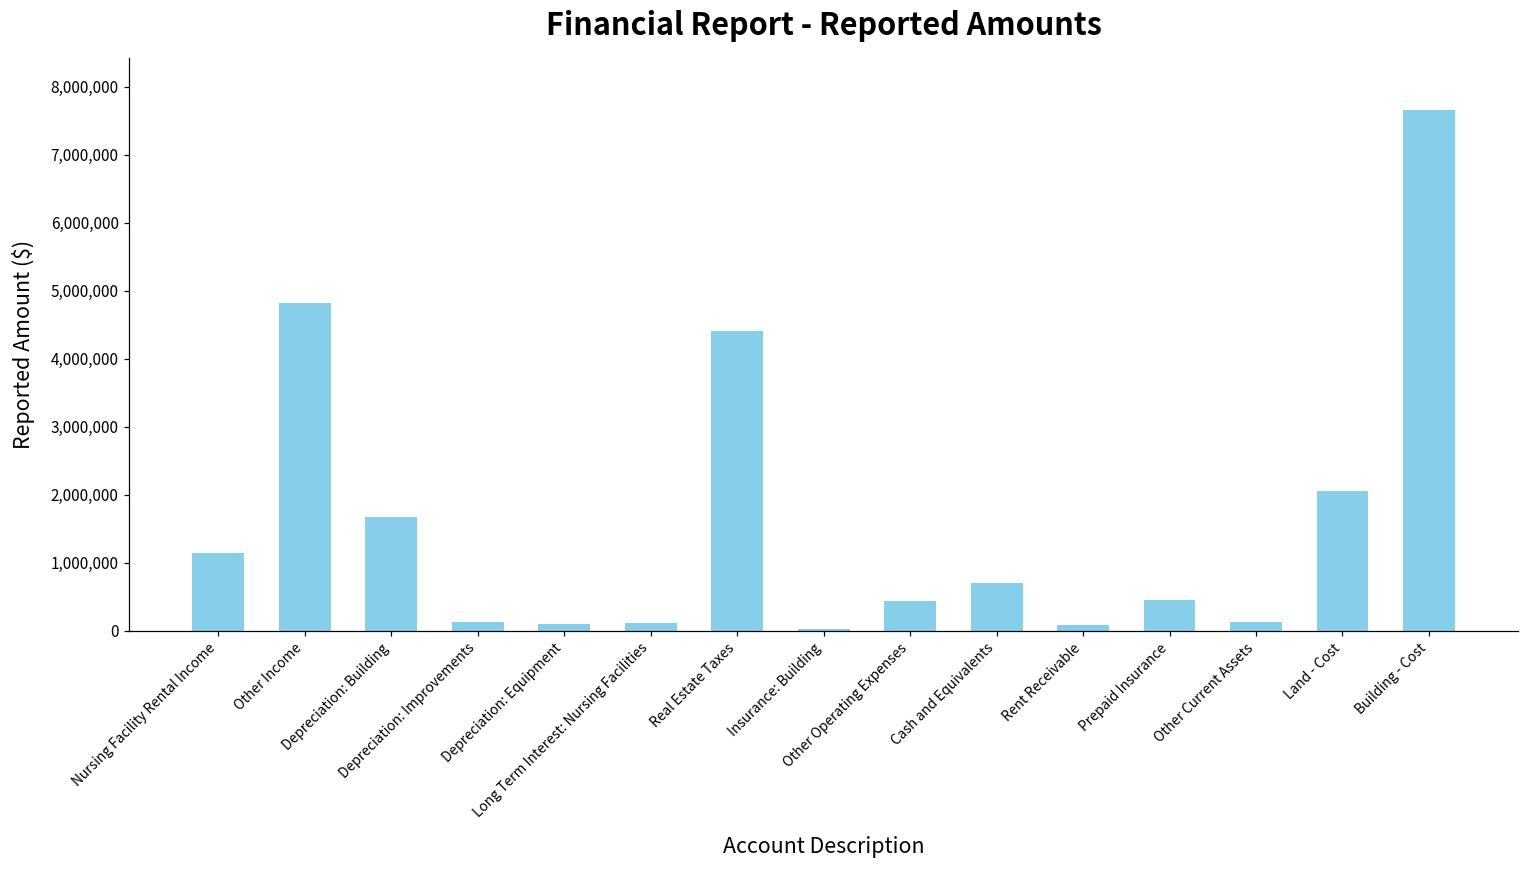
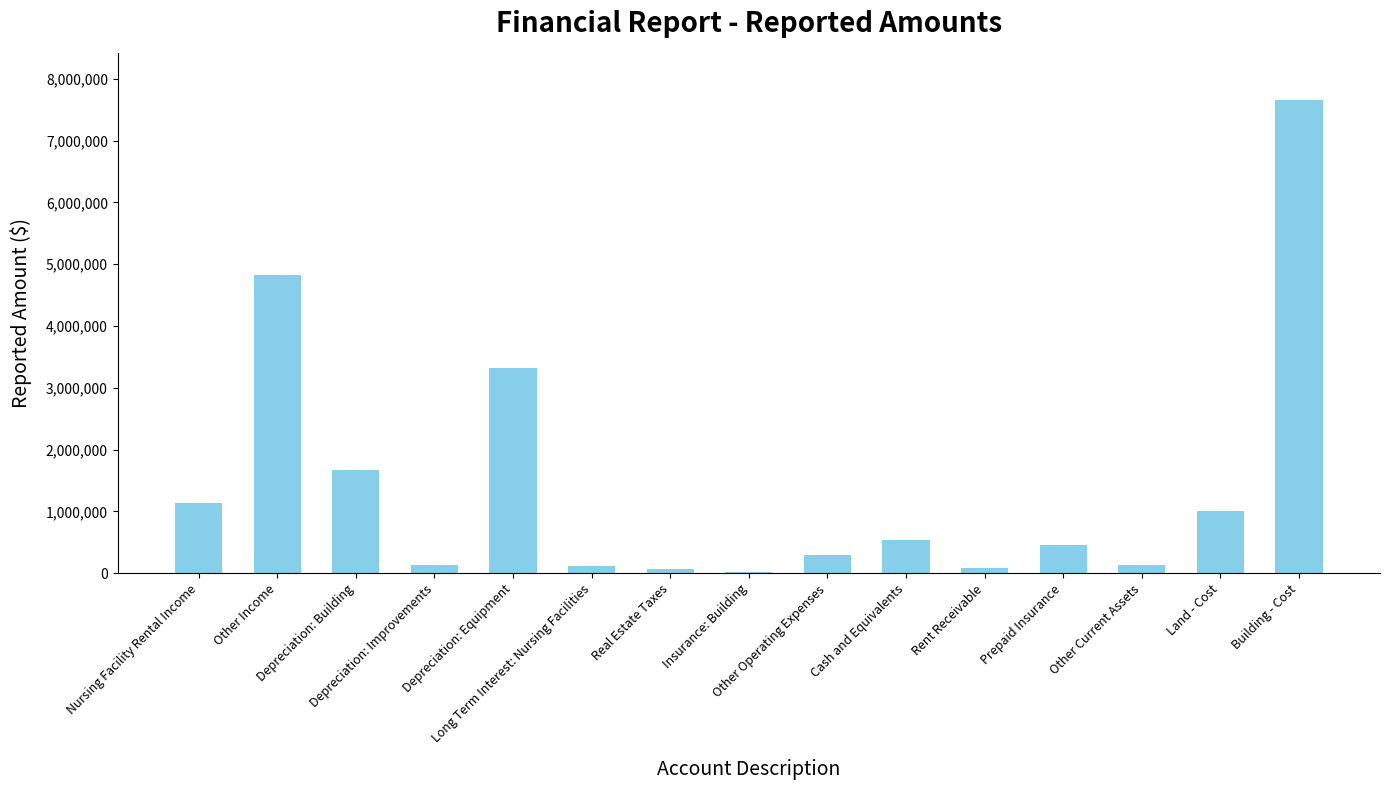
  {
    "Nursing Facility Rental Income": "1,100,000",
    "Other Income": "4,800,000",
    "Depreciation: Building": "1,700,000",
    "Depreciation: Improvements": "100,000",
-   "Depreciation: Equipment": "100,000",
+   "Depreciation: Equipment": "3,300,000",
    "Long Term Interest: Nursing Facilities": "100,000",
-   "Real Estate Taxes": "4,400,000",
-   "Other Operating Expenses": "400,000",
-   "Cash and Equivalents": "700,000",
+   "Real Estate Taxes": "100,000",
+   "Other Operating Expenses": "300,000",
+   "Cash and Equivalents": "500,000",
    "Rent Receivable": "100,000",
    "Prepaid Insurance": "500,000",
    "Other Current Assets": "100,000",
-   "Land - Cost": "2,100,000",
+   "Land - Cost": "1,000,000",
    "Building - Cost": "7,700,000"
  }
